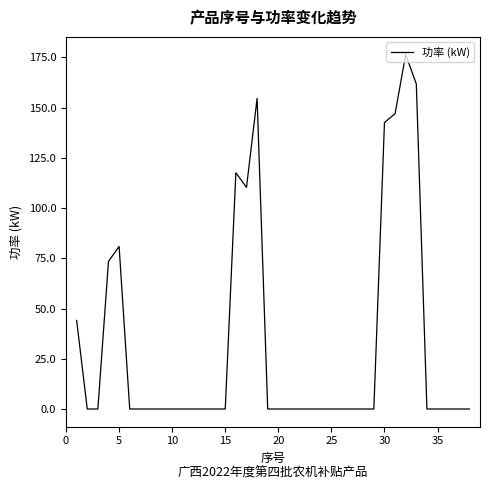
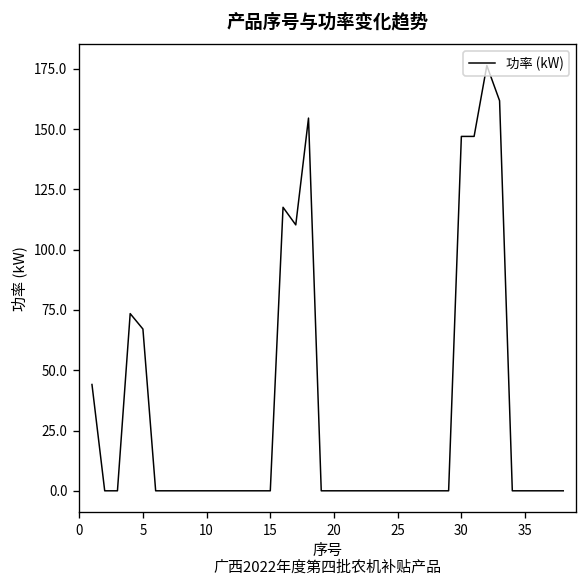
  {
-   "5": 81,
+   "5": 67,
    "10": 0,
    "15": 0,
    "20": 0,
    "25": 0,
-   "30": 143,
+   "30": 147,
    "35": 0
  }
